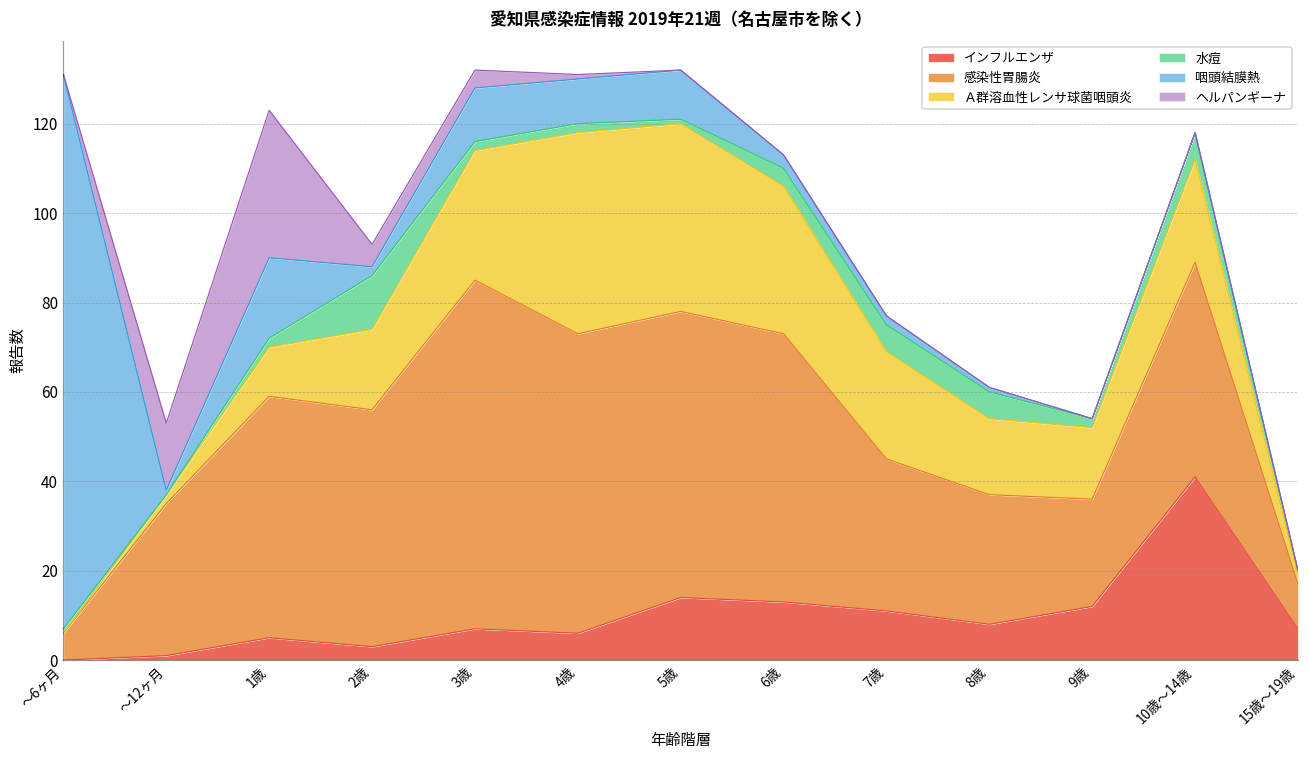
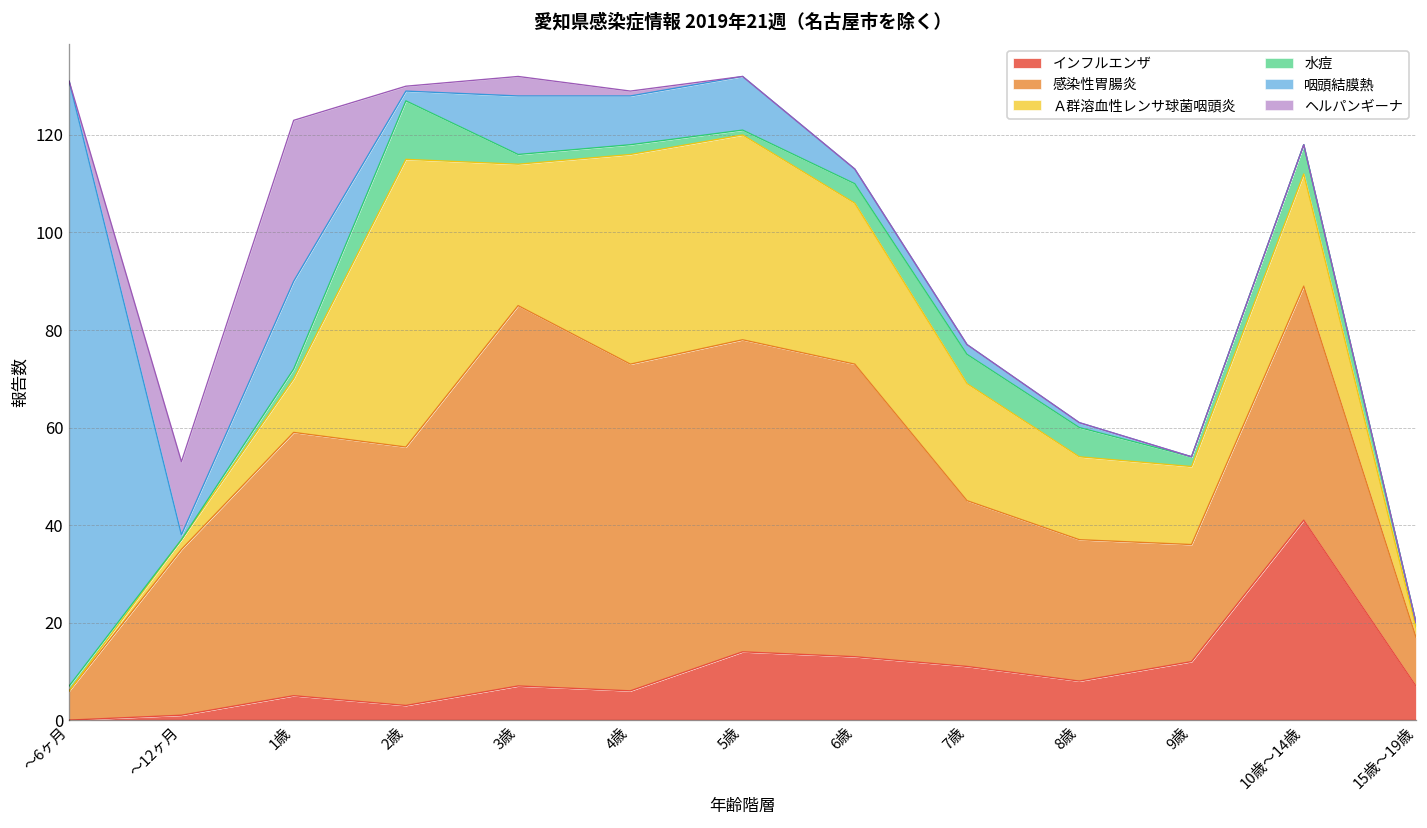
  {
    "Ａ群溶血性レンサ球菌咽頭炎": {
      "1歳": 11,
-     "2歳": 18,
+     "2歳": 59,
      "3歳": 29,
-     "4歳": 45,
+     "4歳": 43,
      "5歳": 42,
      "6歳": 33,
      "7歳": 24,
      "8歳": 17,
      "9歳": 16,
      "10歳～14歳": 23,
      "15歳～19歳": 2
    },
    "水痘": {
      "～6ヶ月": 1,
      "1歳": 2,
      "2歳": 12,
      "3歳": 2,
      "4歳": 2,
      "5歳": 1,
      "6歳": 4,
      "7歳": 6,
      "8歳": 6
    },
    "咽頭結膜熱": {
      "～12ヶ月": 1,
      "1歳": 18,
      "2歳": 2,
      "3歳": 12,
      "4歳": 10
    },
    "ヘルパンギーナ": {
      "～12ヶ月": 15,
      "1歳": 33,
-     "2歳": 5,
+     "2歳": 1,
      "3歳": 4,
      "4歳": 1
    }
  }
